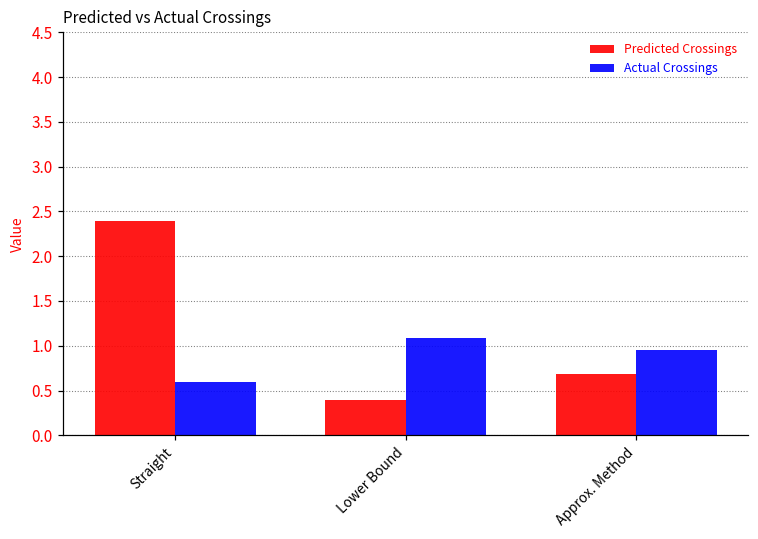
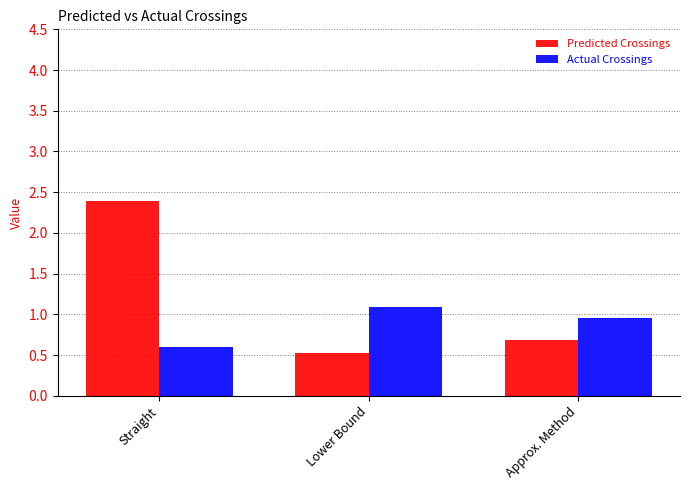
  {
    "Predicted Crossings": {
      "Straight": 2.4,
-     "Lower Bound": 0.4,
+     "Lower Bound": 0.5,
      "Approx. Method": 0.7
    },
    "Actual Crossings": {
      "Straight": 0.6,
      "Lower Bound": 1.1,
      "Approx. Method": 1.0
    }
  }
